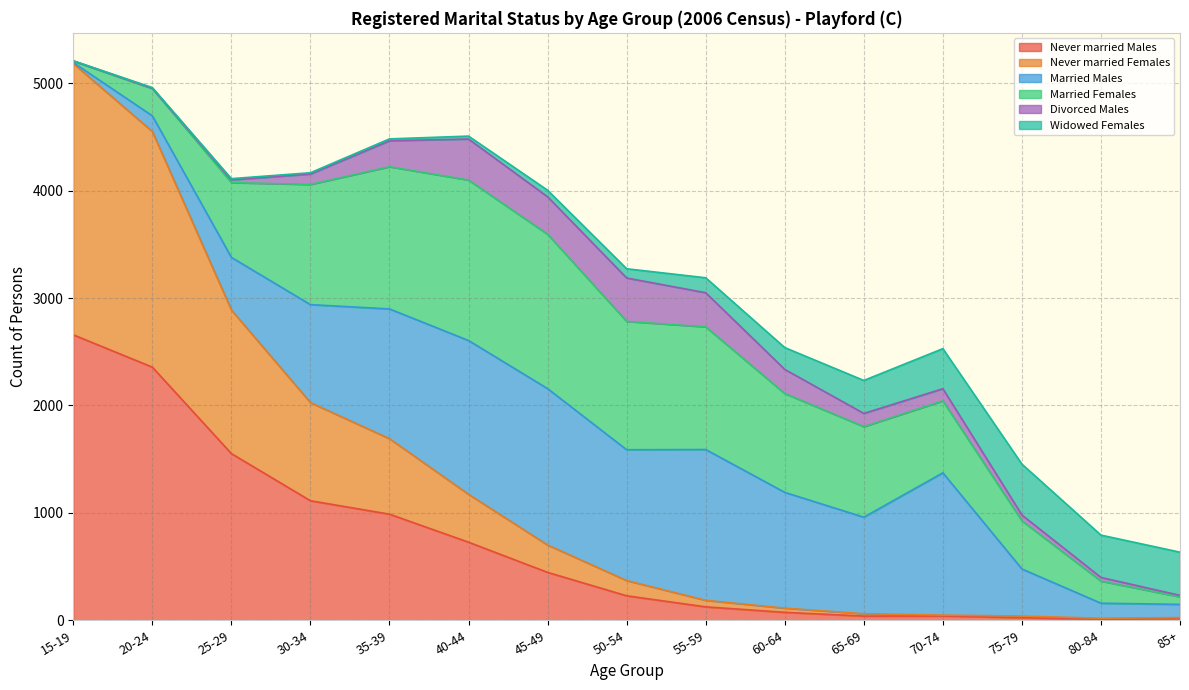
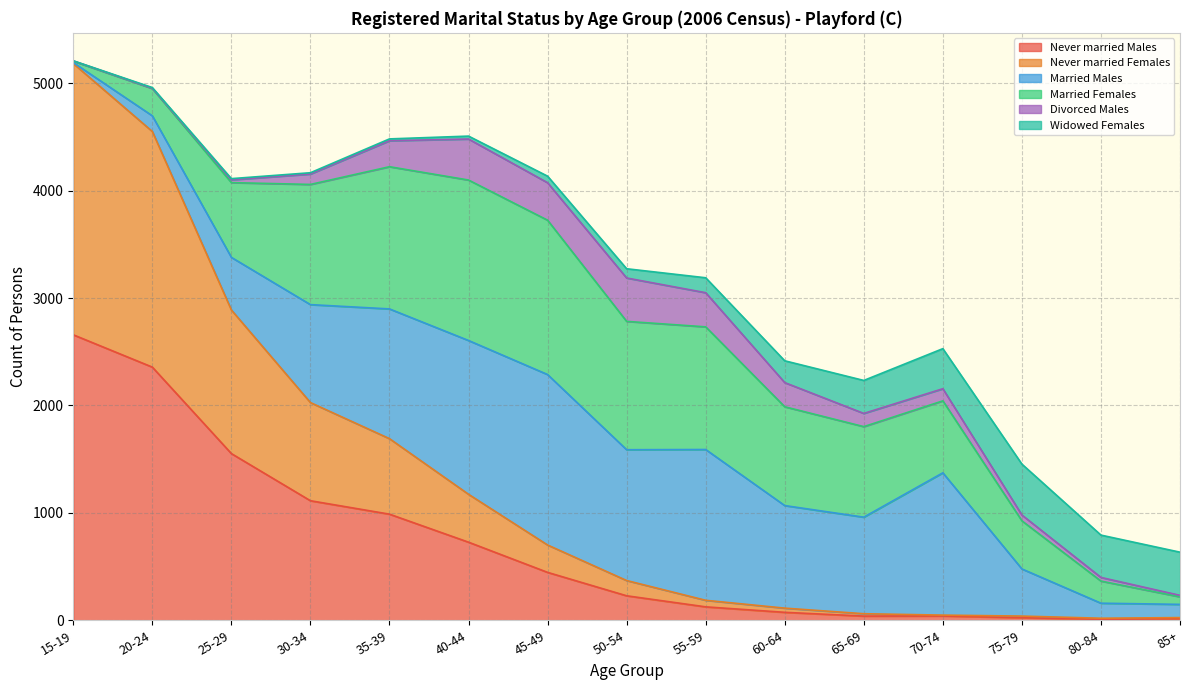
  {
    "Married Males": {
      "20-24": 150,
      "25-29": 490,
      "30-34": 910,
      "35-39": 1210,
      "40-44": 1430,
-     "45-49": 1460,
+     "45-49": 1590,
      "50-54": 1220,
      "55-59": 1400,
-     "60-64": 1080,
+     "60-64": 960,
      "65-69": 900,
      "70-74": 1330,
      "75-79": 440,
      "80-84": 140,
      "85+": 120
    },
    "Divorced Males": {
      "40-44": 380,
      "45-49": 350,
      "50-54": 400,
      "55-59": 320,
      "60-64": 230,
      "65-69": 120,
      "70-74": 110,
      "75-79": 50,
      "80-84": 30
    }
  }
